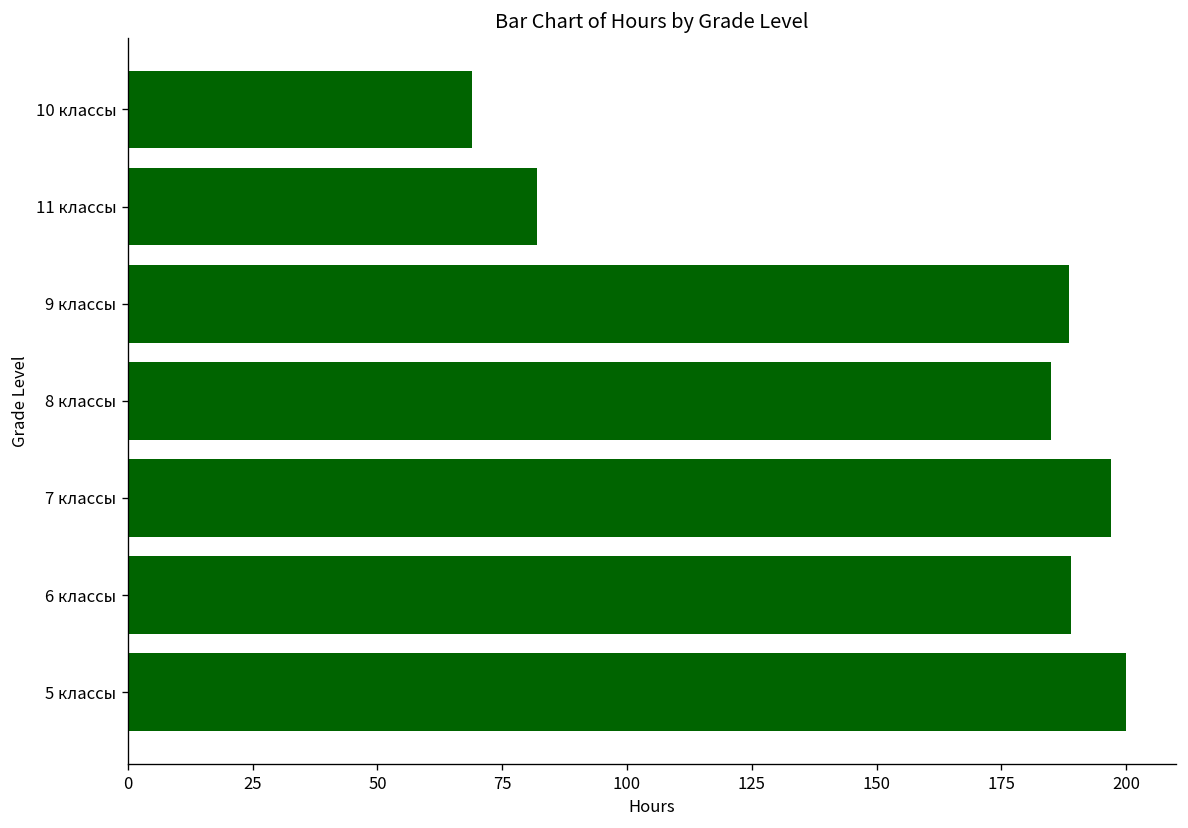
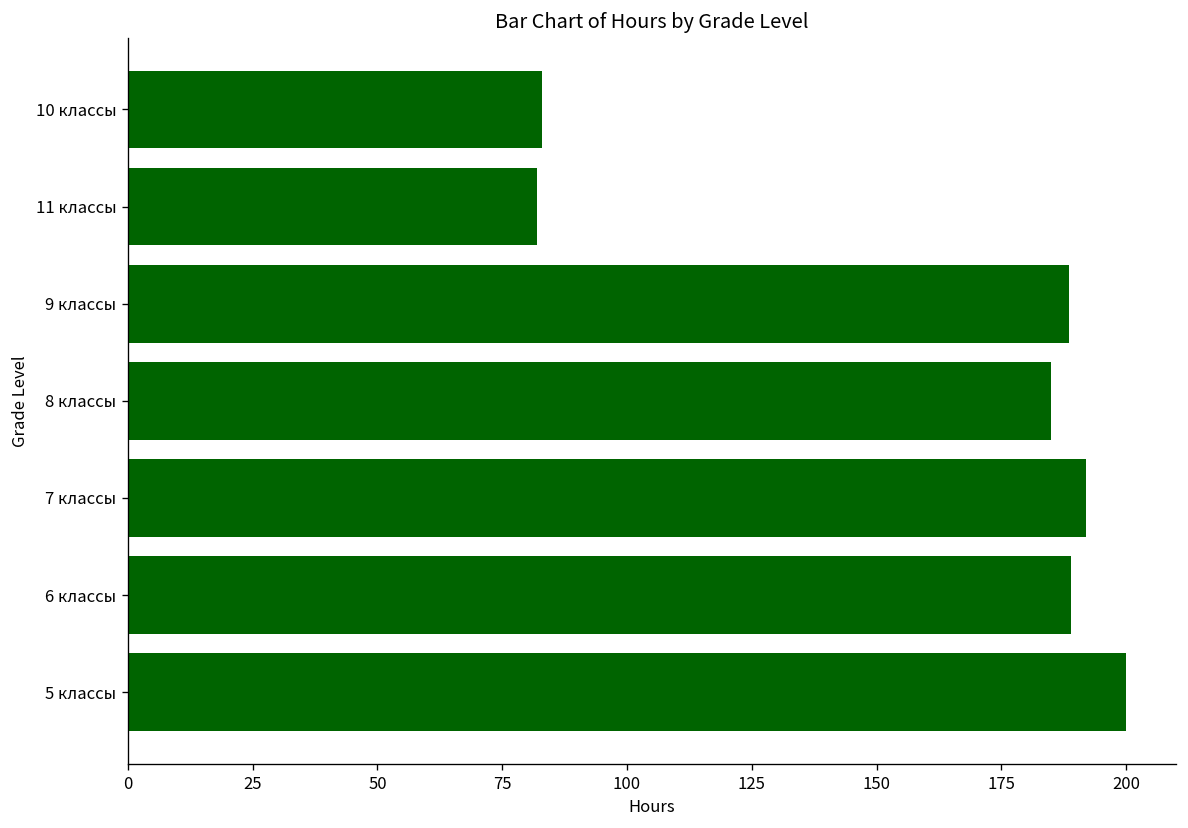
  {
-   "10 классы": 69,
+   "10 классы": 83,
    "11 классы": 82,
    "9 классы": 189,
    "8 классы": 185,
-   "7 классы": 197,
+   "7 классы": 192,
    "6 классы": 189,
    "5 классы": 200
  }
